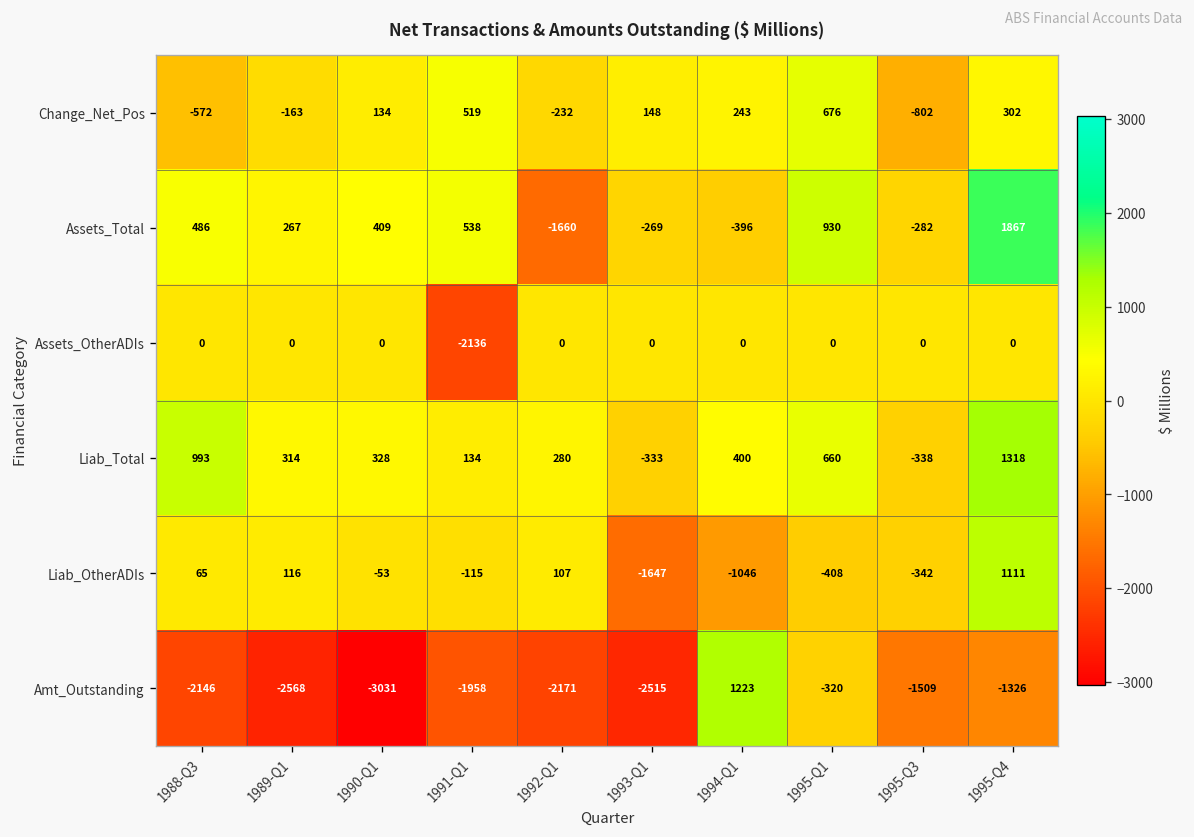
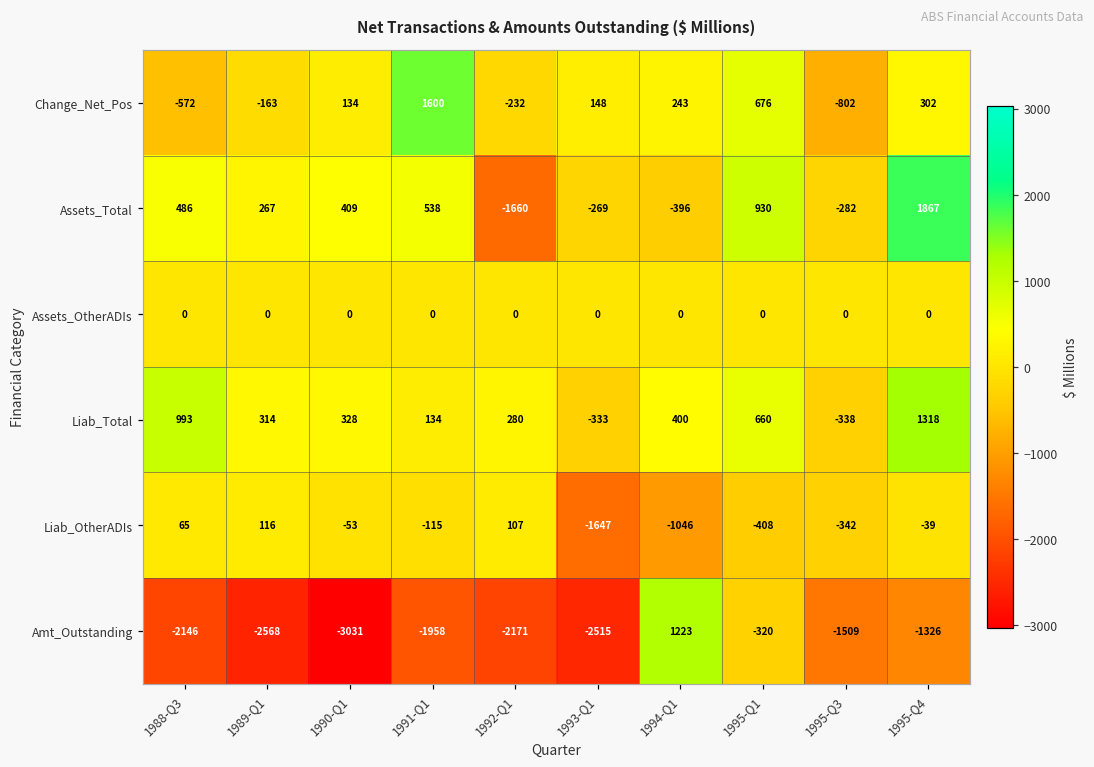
  {
    "Change_Net_Pos": {
      "1988-Q3": -572,
      "1989-Q1": -163,
      "1990-Q1": 134,
-     "1991-Q1": 519,
+     "1991-Q1": 1600,
      "1992-Q1": -232,
      "1993-Q1": 148,
      "1994-Q1": 243,
      "1995-Q1": 676,
      "1995-Q3": -802,
      "1995-Q4": 302
    },
    "Assets_Total": {
      "1988-Q3": 486,
      "1989-Q1": 267,
      "1990-Q1": 409,
      "1991-Q1": 538,
      "1992-Q1": -1660,
      "1993-Q1": -269,
      "1994-Q1": -396,
      "1995-Q1": 930,
      "1995-Q3": -282,
      "1995-Q4": 1867
    },
    "Assets_OtherADIs": {
      "1988-Q3": 0,
      "1989-Q1": 0,
      "1990-Q1": 0,
-     "1991-Q1": -2136,
+     "1991-Q1": 0,
      "1992-Q1": 0,
      "1993-Q1": 0,
      "1994-Q1": 0,
      "1995-Q1": 0,
      "1995-Q3": 0,
      "1995-Q4": 0
    },
    "Liab_Total": {
      "1988-Q3": 993,
      "1989-Q1": 314,
      "1990-Q1": 328,
      "1991-Q1": 134,
      "1992-Q1": 280,
      "1993-Q1": -333,
      "1994-Q1": 400,
      "1995-Q1": 660,
      "1995-Q3": -338,
      "1995-Q4": 1318
    },
    "Liab_OtherADIs": {
      "1988-Q3": 65,
      "1989-Q1": 116,
      "1990-Q1": -53,
      "1991-Q1": -115,
      "1992-Q1": 107,
      "1993-Q1": -1647,
      "1994-Q1": -1046,
      "1995-Q1": -408,
      "1995-Q3": -342,
-     "1995-Q4": 1111
+     "1995-Q4": -39
    },
    "Amt_Outstanding": {
      "1988-Q3": -2146,
      "1989-Q1": -2568,
      "1990-Q1": -3031,
      "1991-Q1": -1958,
      "1992-Q1": -2171,
      "1993-Q1": -2515,
      "1994-Q1": 1223,
      "1995-Q1": -320,
      "1995-Q3": -1509,
      "1995-Q4": -1326
    }
  }
